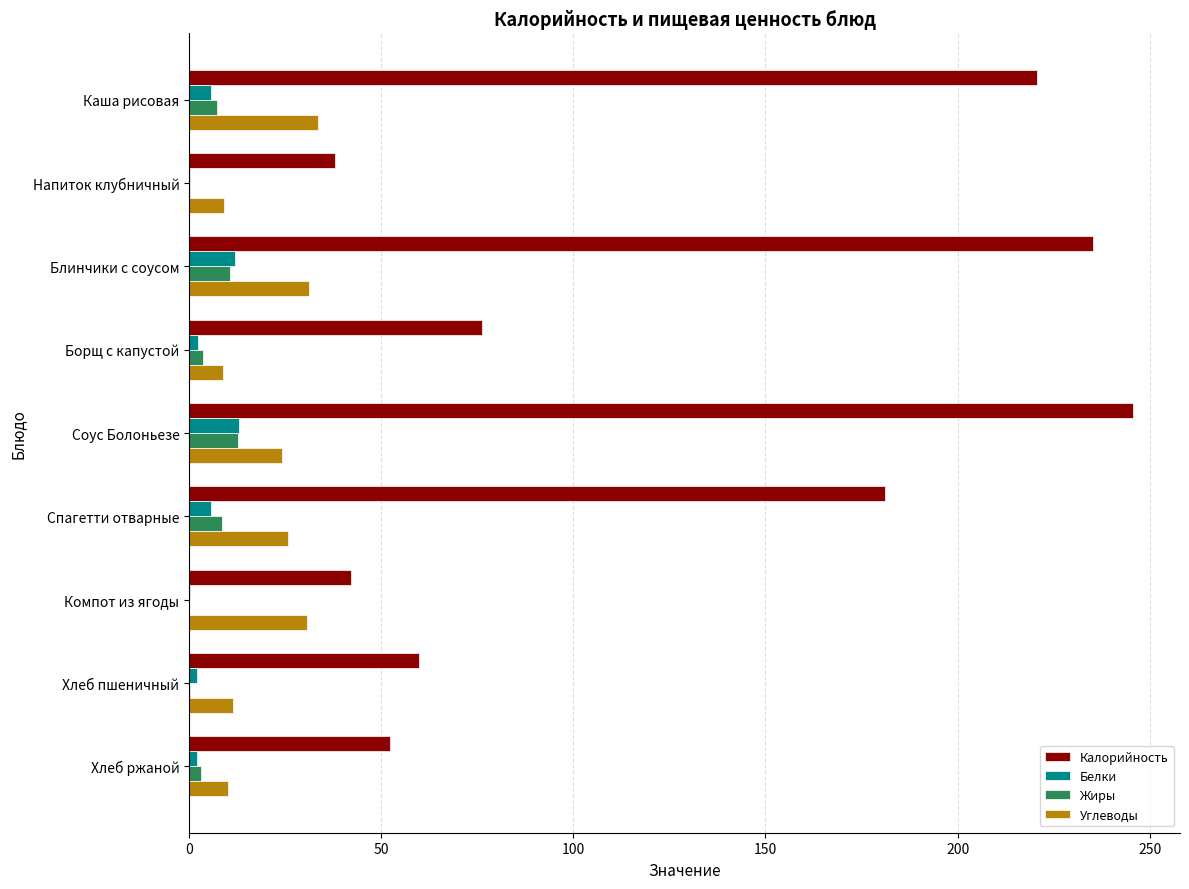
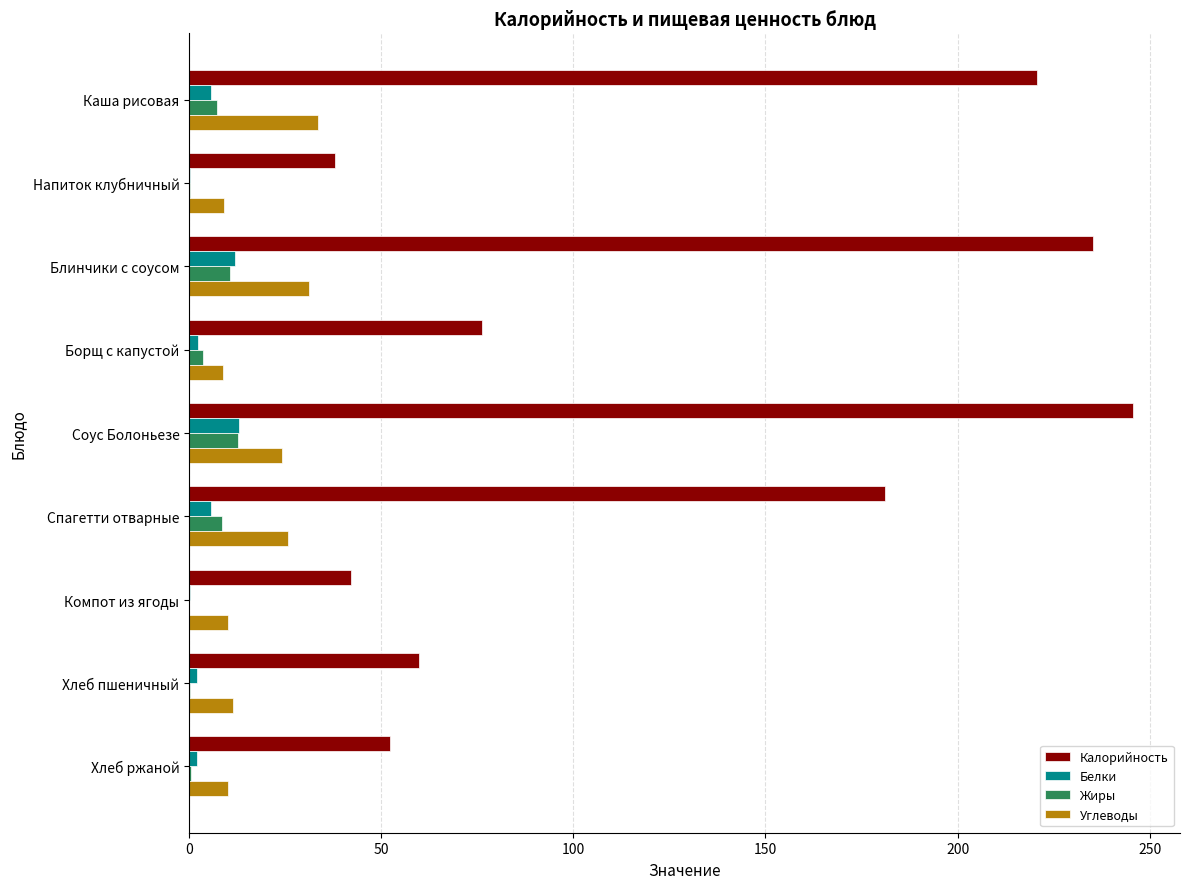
  {
    "Калорийность": {
      "Каша рисовая": 221,
      "Напиток клубничный": 38,
      "Блинчики с соусом": 235,
      "Борщ с капустой": 76,
      "Соус Болоньезе": 246,
      "Спагетти отварные": 181,
      "Компот из ягоды": 42,
      "Хлеб пшеничный": 60,
      "Хлеб ржаной": 52
    },
    "Белки": {
      "Каша рисовая": 6,
      "Блинчики с соусом": 12,
      "Борщ с капустой": 2,
      "Соус Болоньезе": 13,
      "Спагетти отварные": 6,
      "Хлеб пшеничный": 2,
      "Хлеб ржаной": 2
    },
    "Жиры": {
      "Каша рисовая": 7,
      "Блинчики с соусом": 11,
      "Борщ с капустой": 4,
      "Соус Болоньезе": 13,
      "Спагетти отварные": 9,
-     "Хлеб ржаной": 3
+     "Хлеб ржаной": 0
    },
    "Углеводы": {
      "Каша рисовая": 33,
      "Напиток клубничный": 9,
      "Блинчики с соусом": 31,
      "Борщ с капустой": 9,
      "Соус Болоньезе": 24,
      "Спагетти отварные": 26,
-     "Компот из ягоды": 31,
+     "Компот из ягоды": 10,
      "Хлеб пшеничный": 11,
      "Хлеб ржаной": 10
    }
  }
